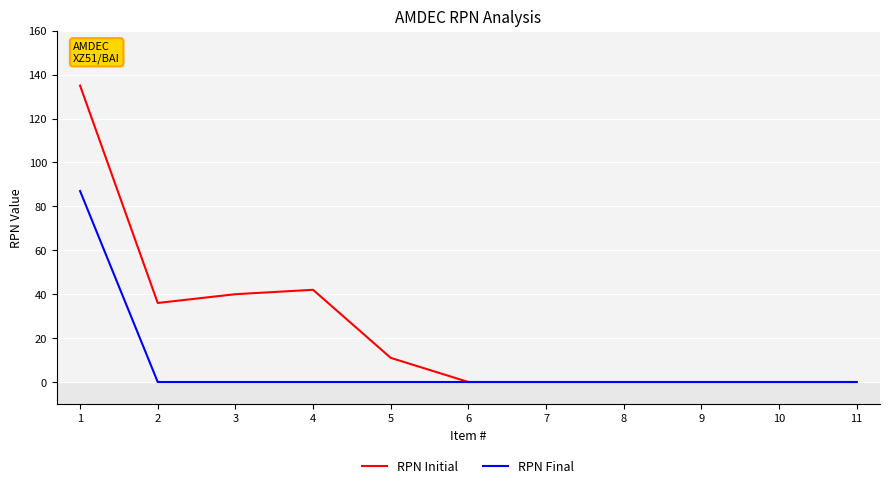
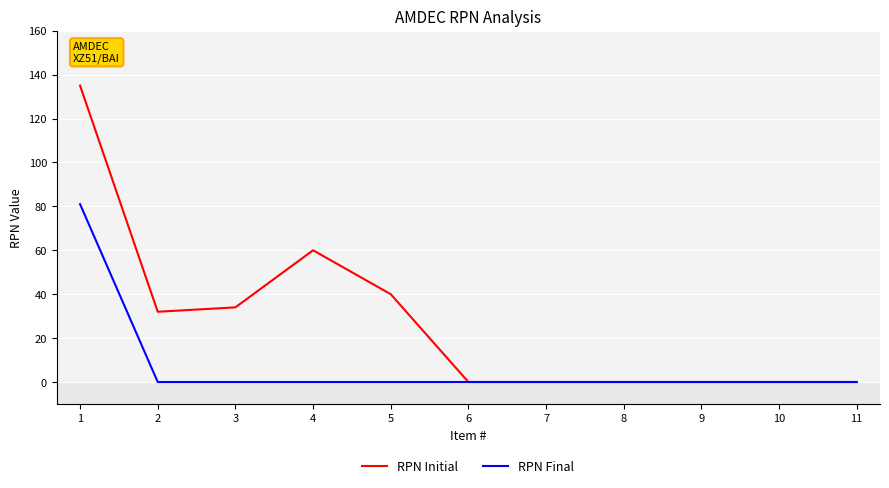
  {
    "RPN Initial": {
      "1": 135,
-     "2": 36,
-     "3": 40,
-     "4": 42,
-     "5": 11
+     "2": 32,
+     "3": 34,
+     "4": 60,
+     "5": 40
    },
    "RPN Final": {
-     "1": 87,
+     "1": 81,
      "2": 0,
      "3": 0,
      "4": 0,
      "5": 0
    }
  }
